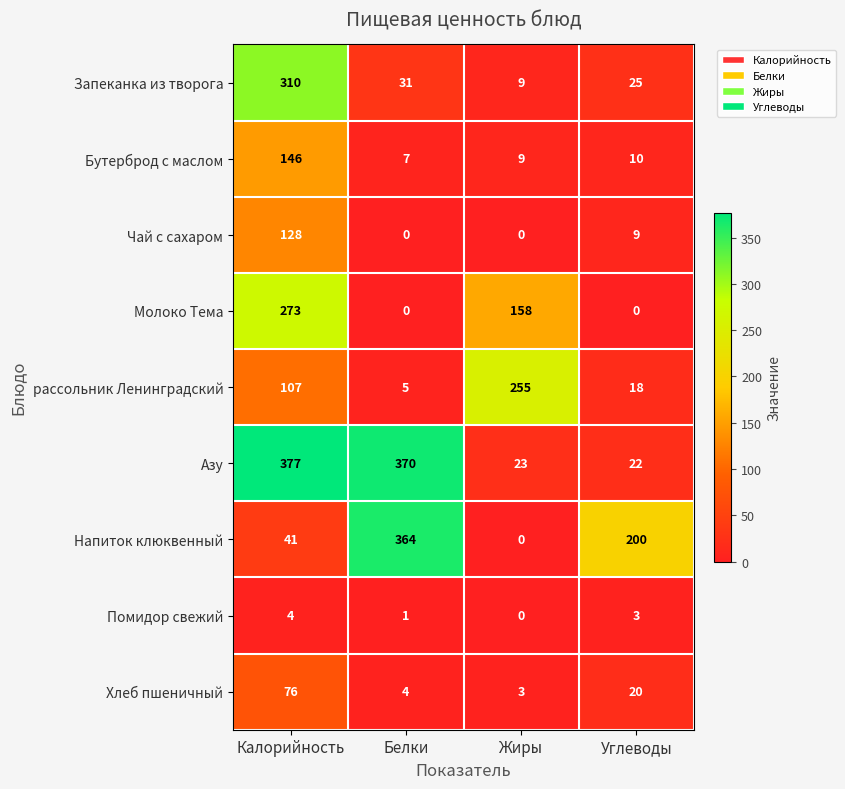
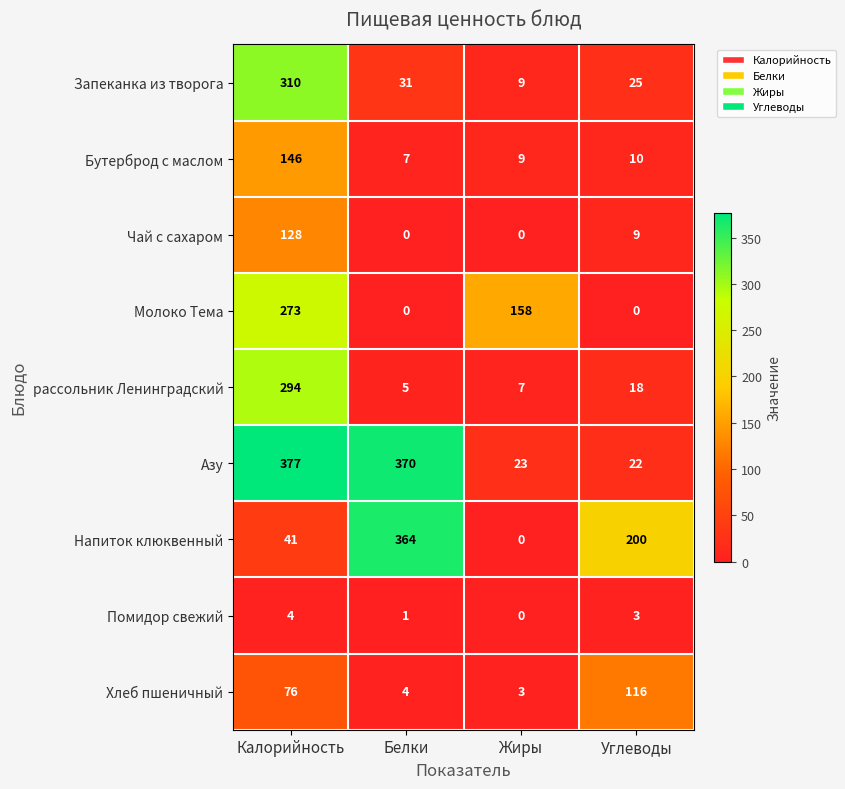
  {
    "Запеканка из творога": {
      "Калорийность": 310,
      "Белки": 31,
      "Жиры": 9,
      "Углеводы": 25
    },
    "Бутерброд с маслом": {
      "Калорийность": 146,
      "Белки": 7,
      "Жиры": 9,
      "Углеводы": 10
    },
    "Чай с сахаром": {
      "Калорийность": 128,
      "Белки": 0,
      "Жиры": 0,
      "Углеводы": 9
    },
    "Молоко Тема": {
      "Калорийность": 273,
      "Белки": 0,
      "Жиры": 158,
      "Углеводы": 0
    },
    "рассольник Ленинградский": {
-     "Калорийность": 107,
+     "Калорийность": 294,
      "Белки": 5,
-     "Жиры": 255,
+     "Жиры": 7,
      "Углеводы": 18
    },
    "Азу": {
      "Калорийность": 377,
      "Белки": 370,
      "Жиры": 23,
      "Углеводы": 22
    },
    "Напиток клюквенный": {
      "Калорийность": 41,
      "Белки": 364,
      "Жиры": 0,
      "Углеводы": 200
    },
    "Помидор свежий": {
      "Калорийность": 4,
      "Белки": 1,
      "Жиры": 0,
      "Углеводы": 3
    },
    "Хлеб пшеничный": {
      "Калорийность": 76,
      "Белки": 4,
      "Жиры": 3,
-     "Углеводы": 20
+     "Углеводы": 116
    }
  }
